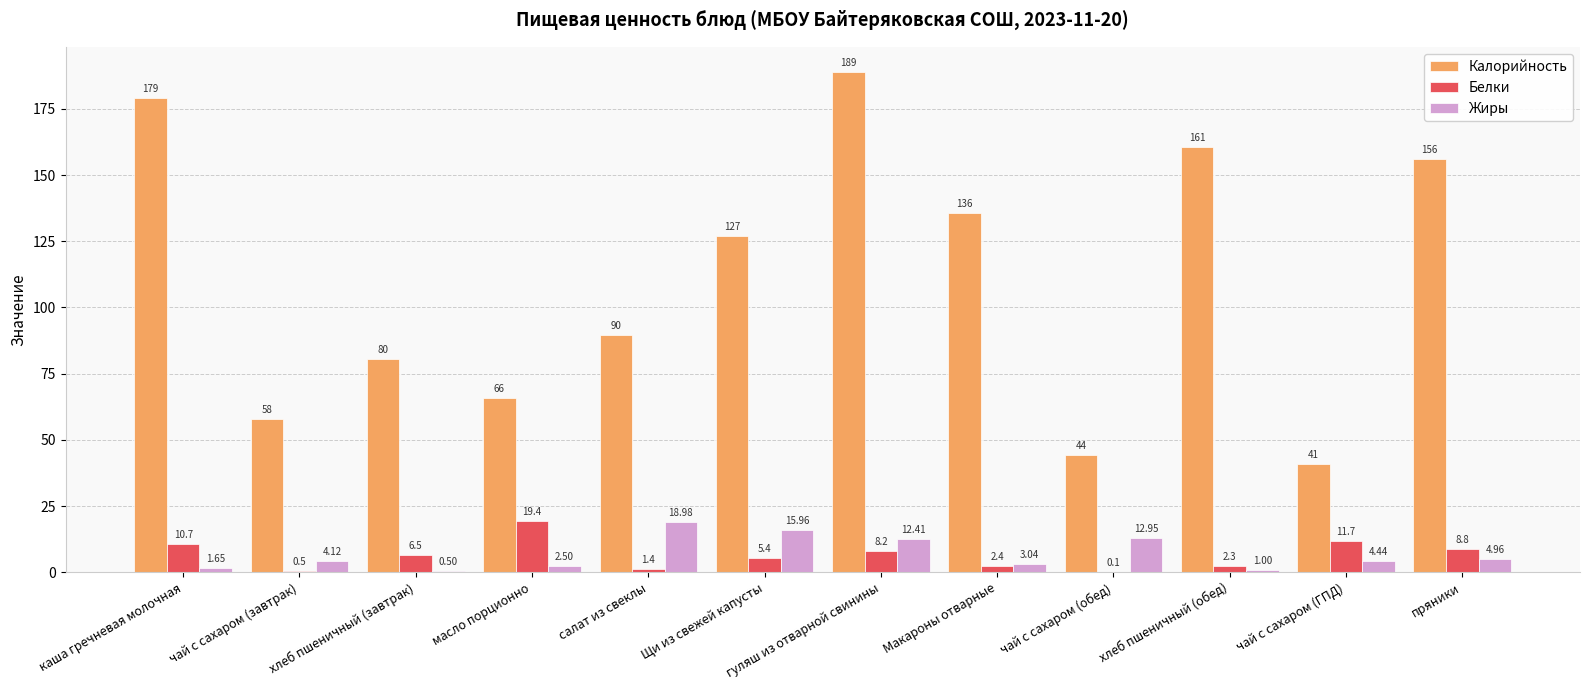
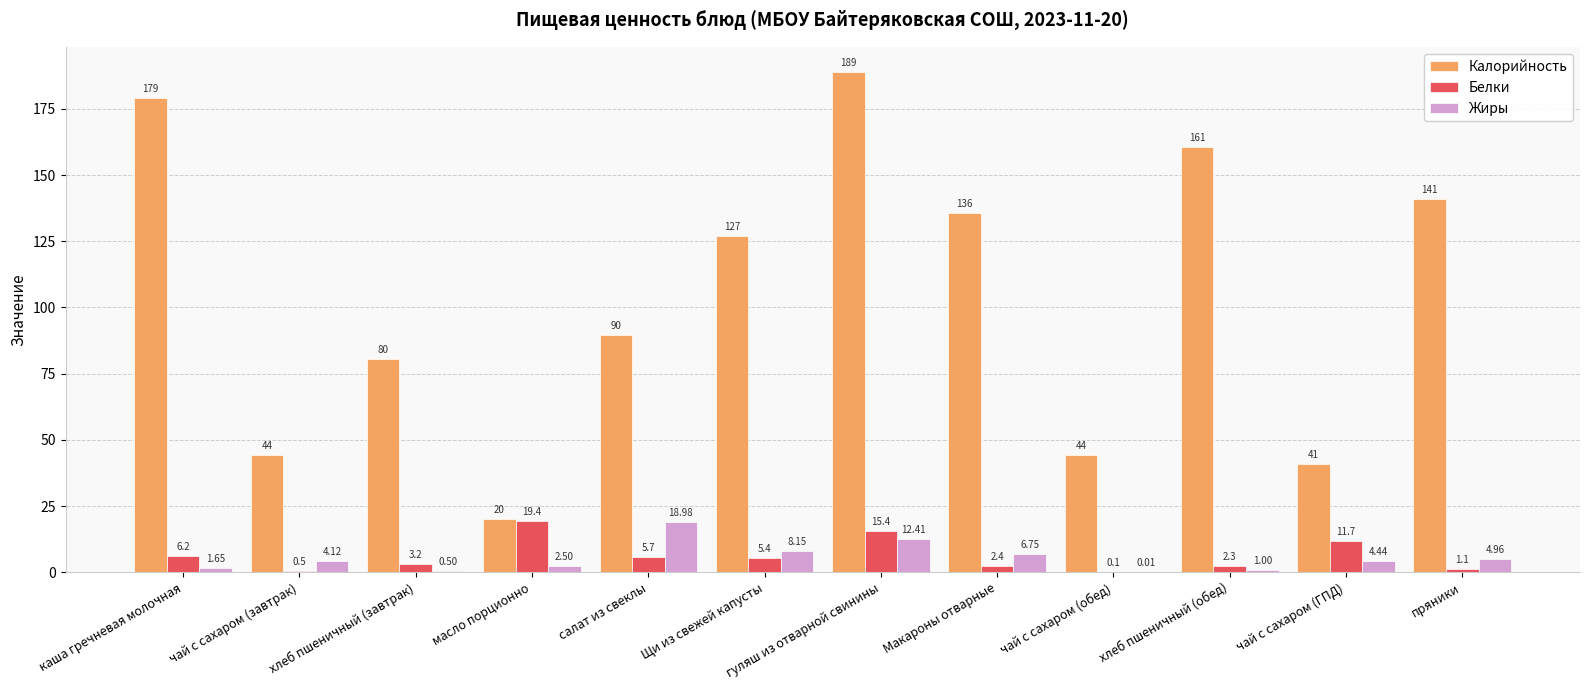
  {
    "Калорийность": {
      "каша гречневая молочная": 179,
-     "чай с сахаром (завтрак)": 58,
+     "чай с сахаром (завтрак)": 44,
      "хлеб пшеничный (завтрак)": 80,
-     "масло порционно": 66,
+     "масло порционно": 20,
      "салат из свеклы": 90,
      "Щи из свежей капусты": 127,
      "гуляш из отварной свинины": 189,
      "Макароны отварные": 136,
      "чай с сахаром (обед)": 44,
      "хлеб пшеничный (обед)": 161,
      "чай с сахаром (ГПД)": 41,
-     "пряники": 156
+     "пряники": 141
    },
    "Белки": {
-     "каша гречневая молочная": 10.7,
+     "каша гречневая молочная": 6.2,
      "чай с сахаром (завтрак)": 0.5,
-     "хлеб пшеничный (завтрак)": 6.5,
+     "хлеб пшеничный (завтрак)": 3.2,
      "масло порционно": 19.4,
-     "салат из свеклы": 1.4,
+     "салат из свеклы": 5.7,
      "Щи из свежей капусты": 5.4,
-     "гуляш из отварной свинины": 8.2,
+     "гуляш из отварной свинины": 15.4,
      "Макароны отварные": 2.4,
      "чай с сахаром (обед)": 0.1,
      "хлеб пшеничный (обед)": 2.3,
      "чай с сахаром (ГПД)": 11.7,
-     "пряники": 8.8
+     "пряники": 1.1
    },
    "Жиры": {
      "каша гречневая молочная": 1.65,
      "чай с сахаром (завтрак)": 4.12,
      "хлеб пшеничный (завтрак)": 0.50,
      "масло порционно": 2.50,
      "салат из свеклы": 18.98,
-     "Щи из свежей капусты": 15.96,
+     "Щи из свежей капусты": 8.15,
      "гуляш из отварной свинины": 12.41,
-     "Макароны отварные": 3.04,
-     "чай с сахаром (обед)": 12.95,
+     "Макароны отварные": 6.75,
+     "чай с сахаром (обед)": 0.01,
      "хлеб пшеничный (обед)": 1.00,
      "чай с сахаром (ГПД)": 4.44,
      "пряники": 4.96
    }
  }
